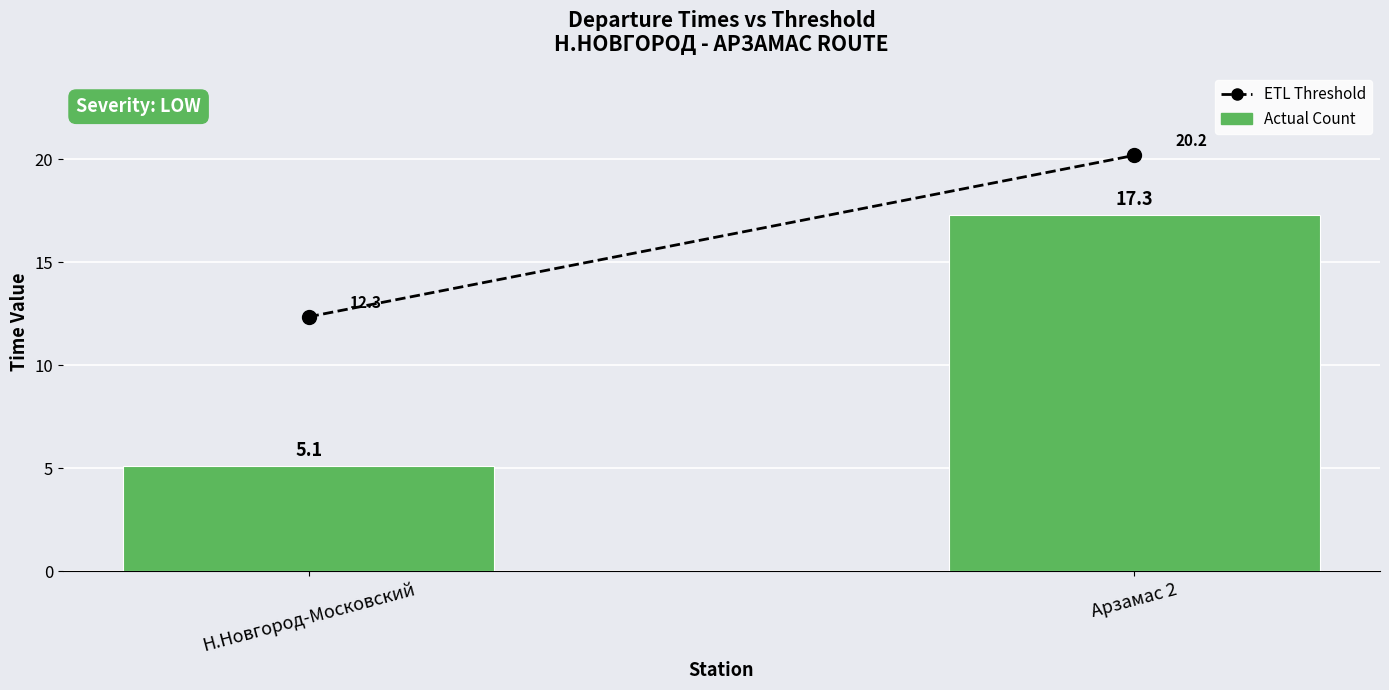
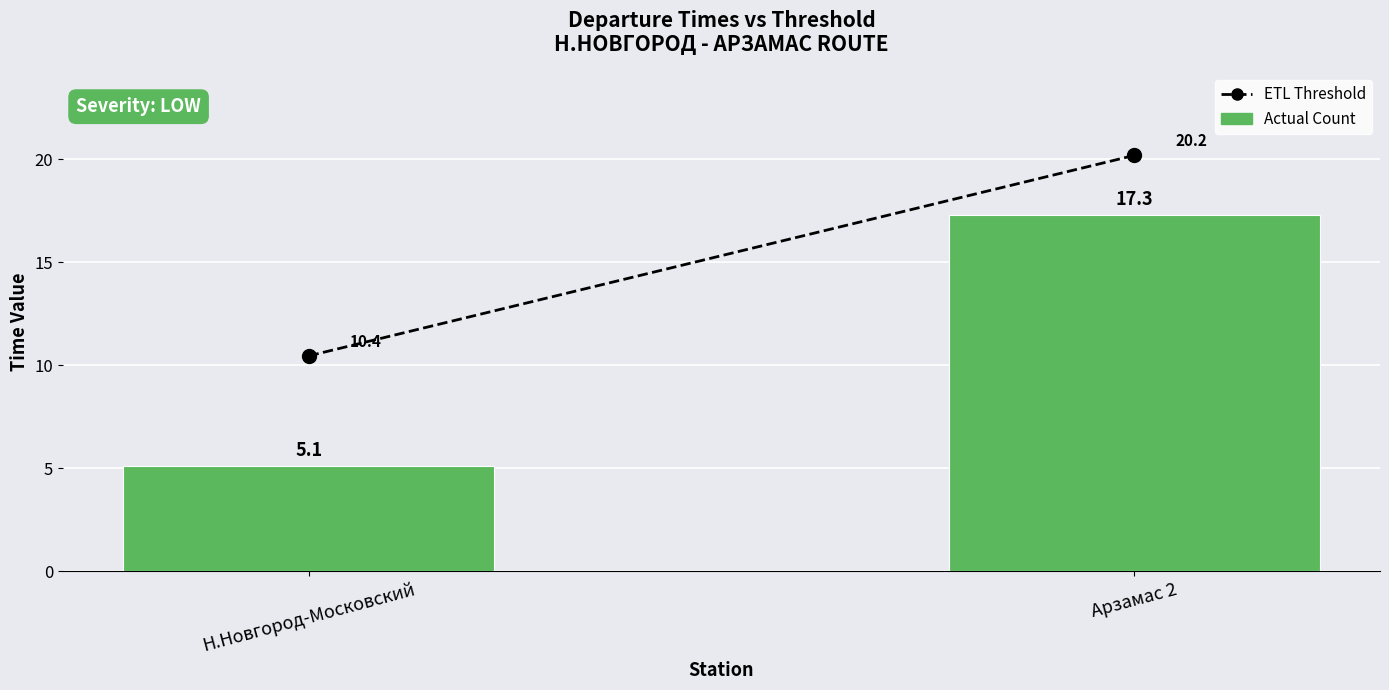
  {
    "Actual Count": {
      "Н.Новгород-Московский": 5.1,
      "Арзамас 2": 17.3
    },
    "ETL Threshold": {
-     "Н.Новгород-Московский": 12.3
+     "Н.Новгород-Московский": 10.4
    }
  }
